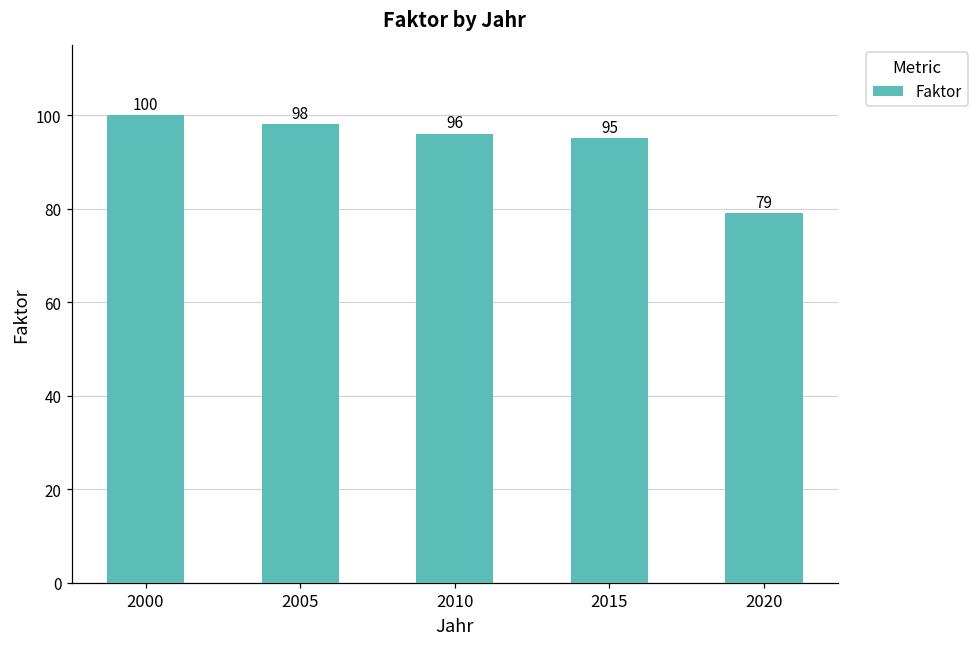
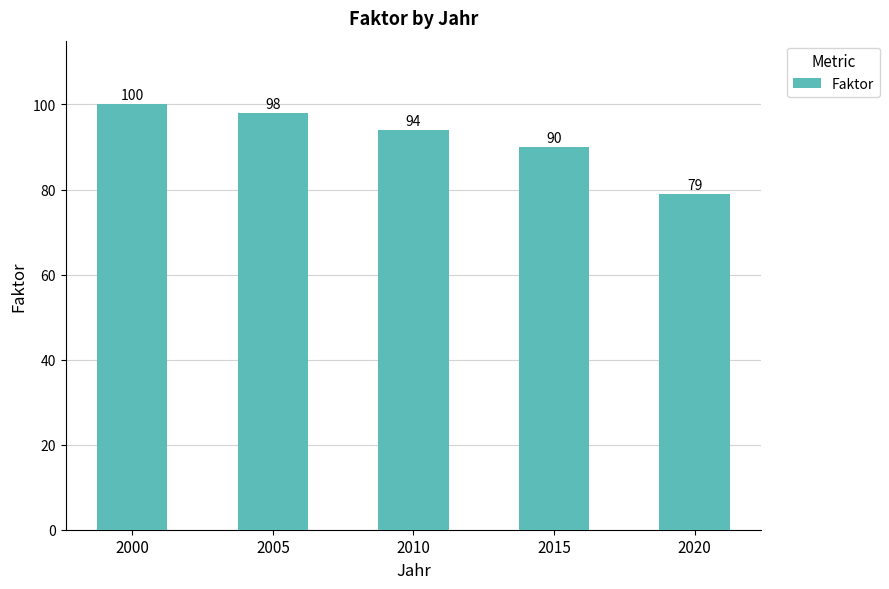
  {
    "2000": 100,
    "2005": 98,
-   "2010": 96,
-   "2015": 95,
+   "2010": 94,
+   "2015": 90,
    "2020": 79
  }
